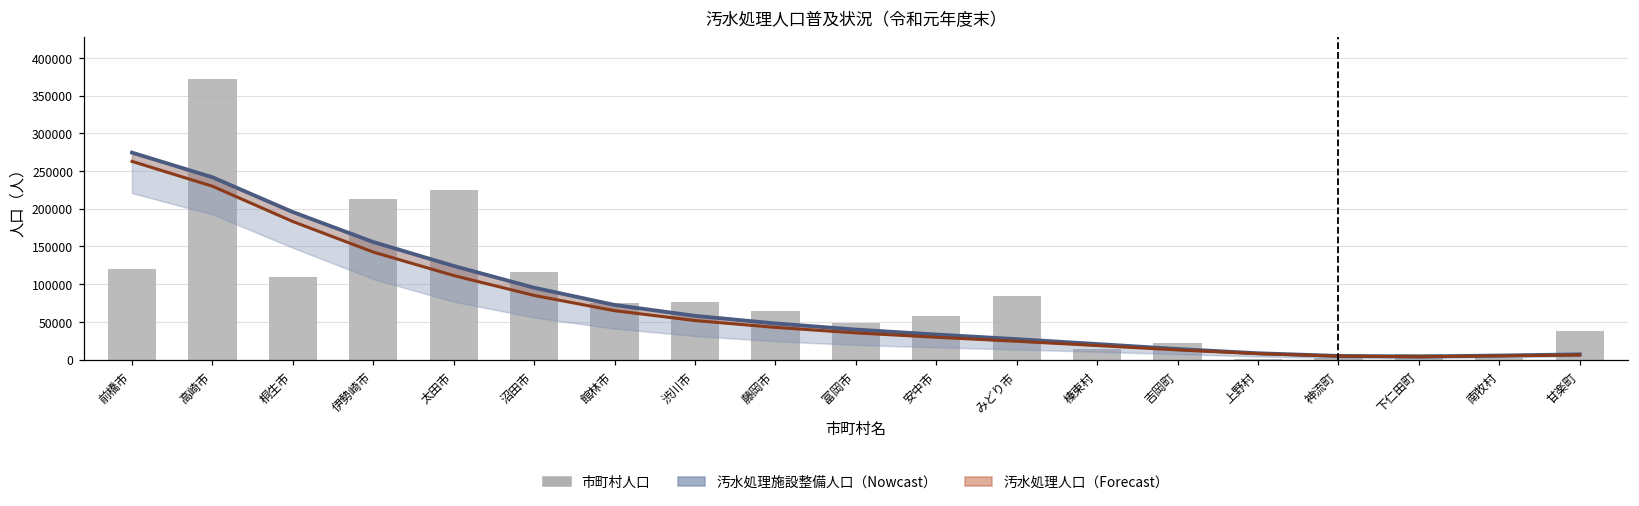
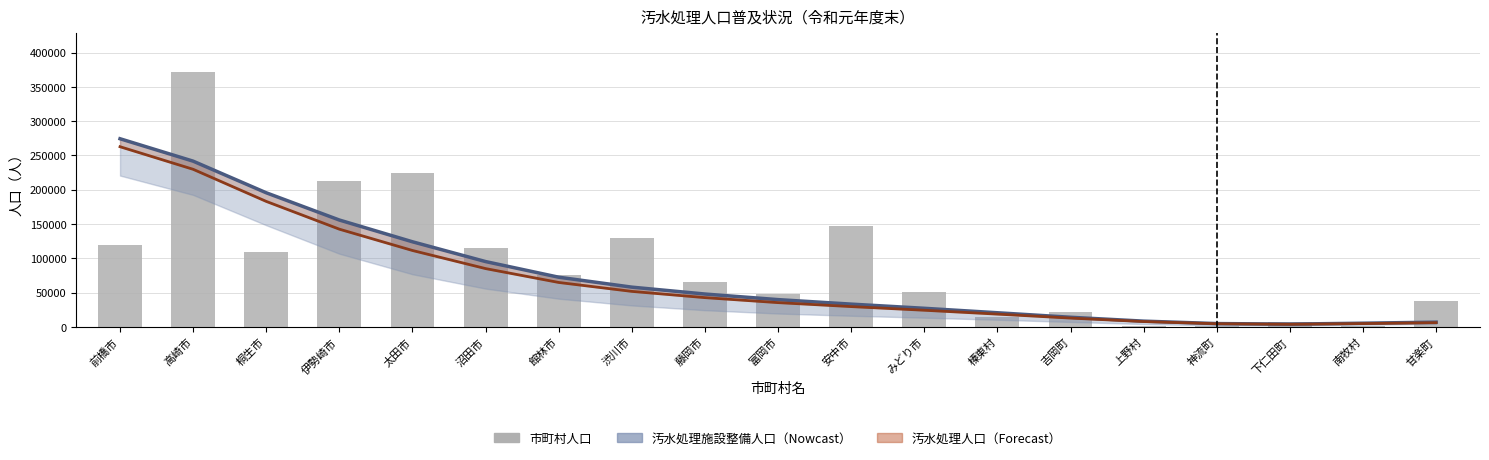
  {
    "市町村人口": {
      "前橋市": 120000,
      "高崎市": 370000,
      "桐生市": 110000,
      "伊勢崎市": 210000,
      "太田市": 220000,
      "沼田市": 120000,
      "館林市": 80000,
-     "渋川市": 80000,
+     "渋川市": 130000,
      "藤岡市": 60000,
      "富岡市": 50000,
-     "安中市": 60000,
-     "みどり市": 80000,
+     "安中市": 150000,
+     "みどり市": 50000,
      "榛東村": 10000,
      "吉岡町": 20000,
      "下仁田町": 10000,
      "甘楽町": 40000
    }
  }
